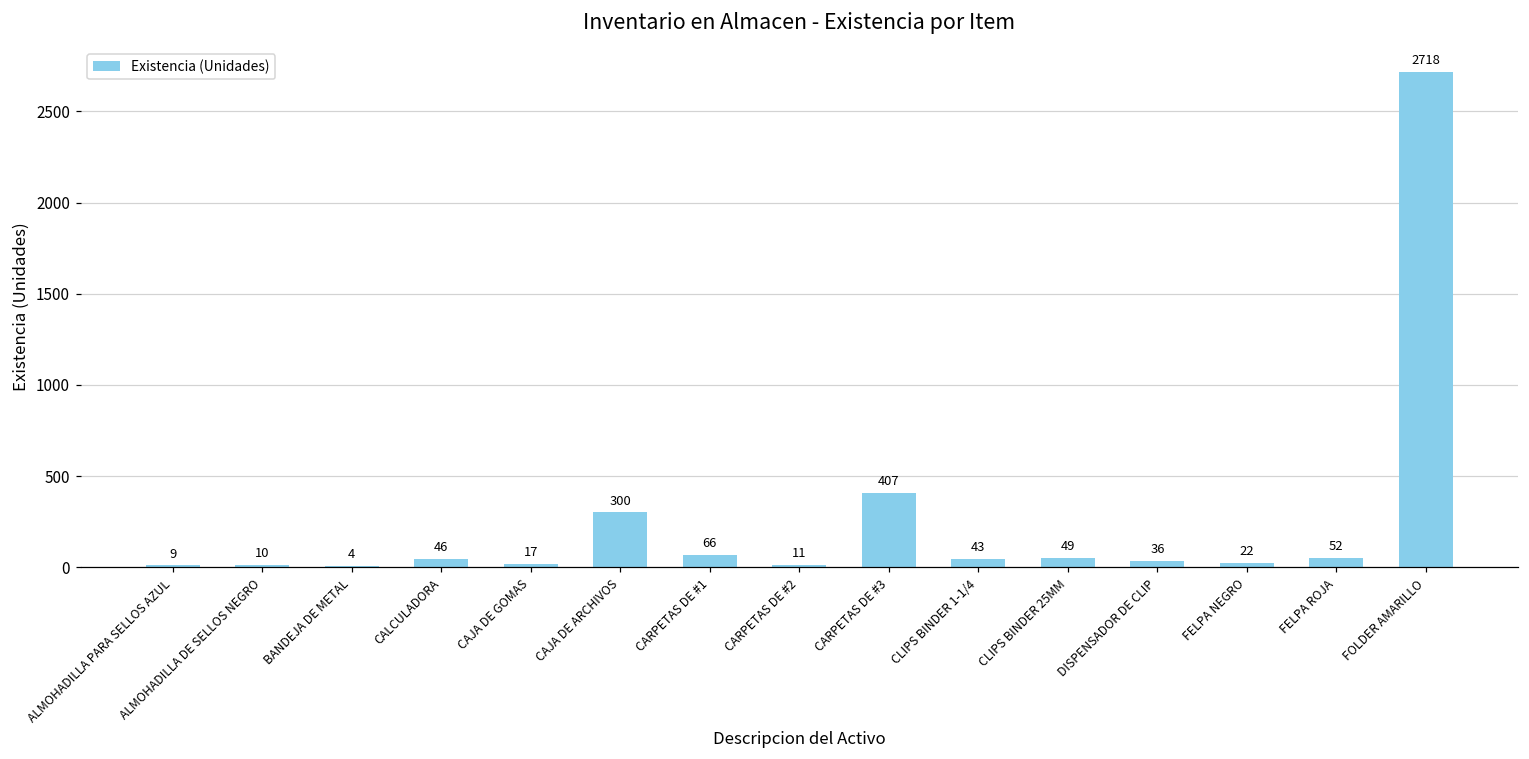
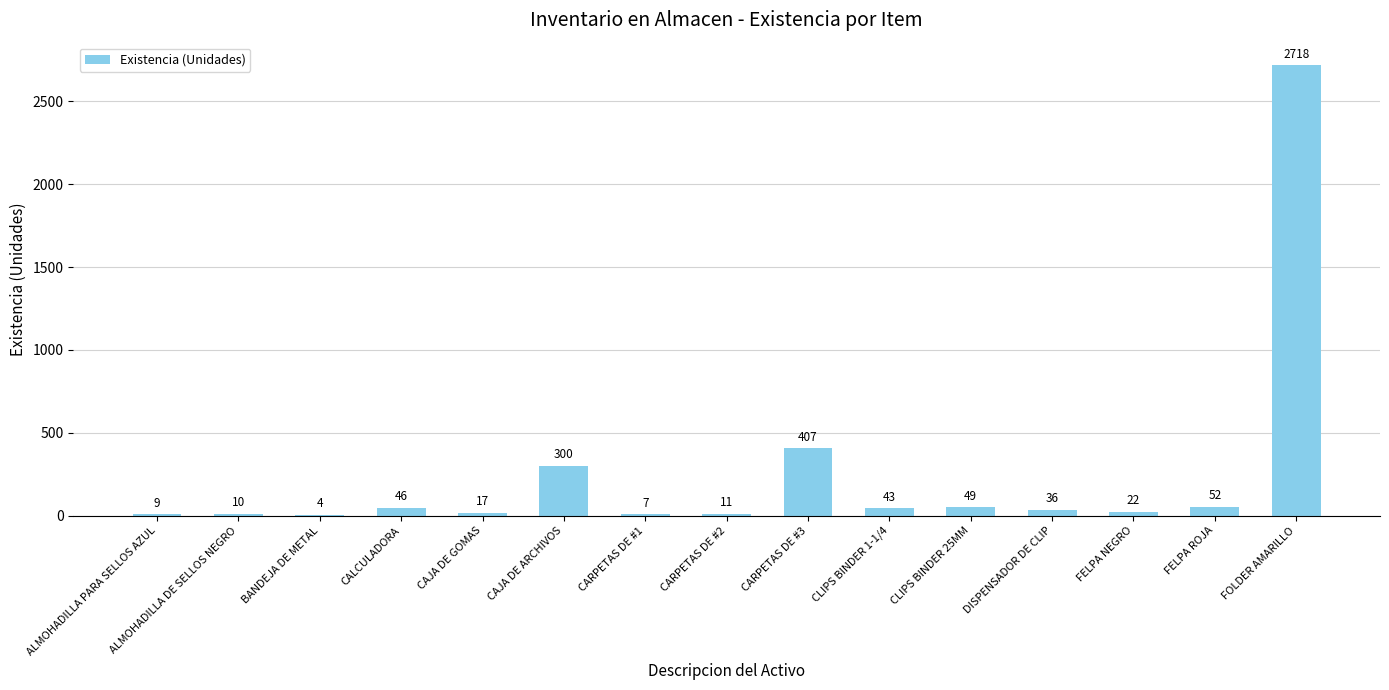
  {
    "ALMOHADILLA PARA SELLOS AZUL": 9,
    "ALMOHADILLA DE SELLOS NEGRO": 10,
    "BANDEJA DE METAL": 4,
    "CALCULADORA": 46,
    "CAJA DE GOMAS": 17,
    "CAJA DE ARCHIVOS": 300,
-   "CARPETAS DE #1": 66,
+   "CARPETAS DE #1": 7,
    "CARPETAS DE #2": 11,
    "CARPETAS DE #3": 407,
    "CLIPS BINDER 1-1/4": 43,
    "CLIPS BINDER 25MM": 49,
    "DISPENSADOR DE CLIP": 36,
    "FELPA NEGRO": 22,
    "FELPA ROJA": 52,
    "FOLDER AMARILLO": 2718
  }
